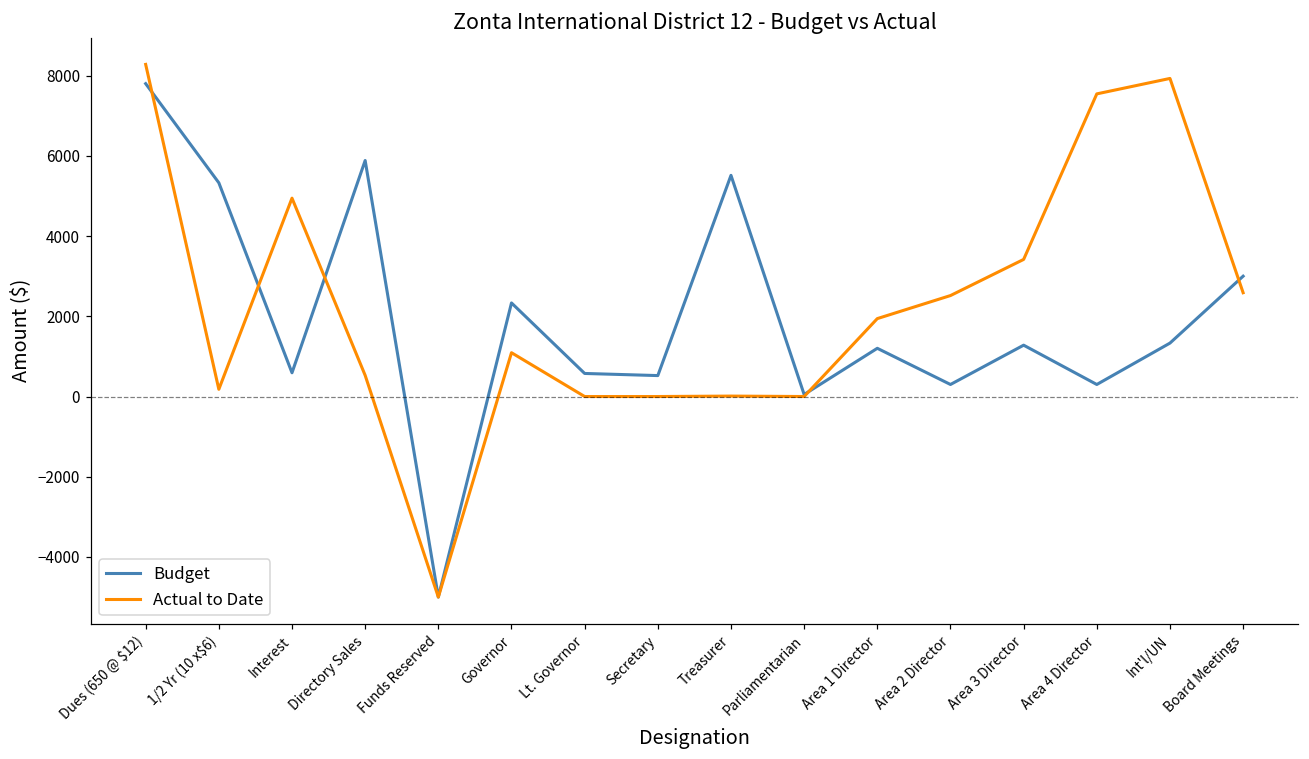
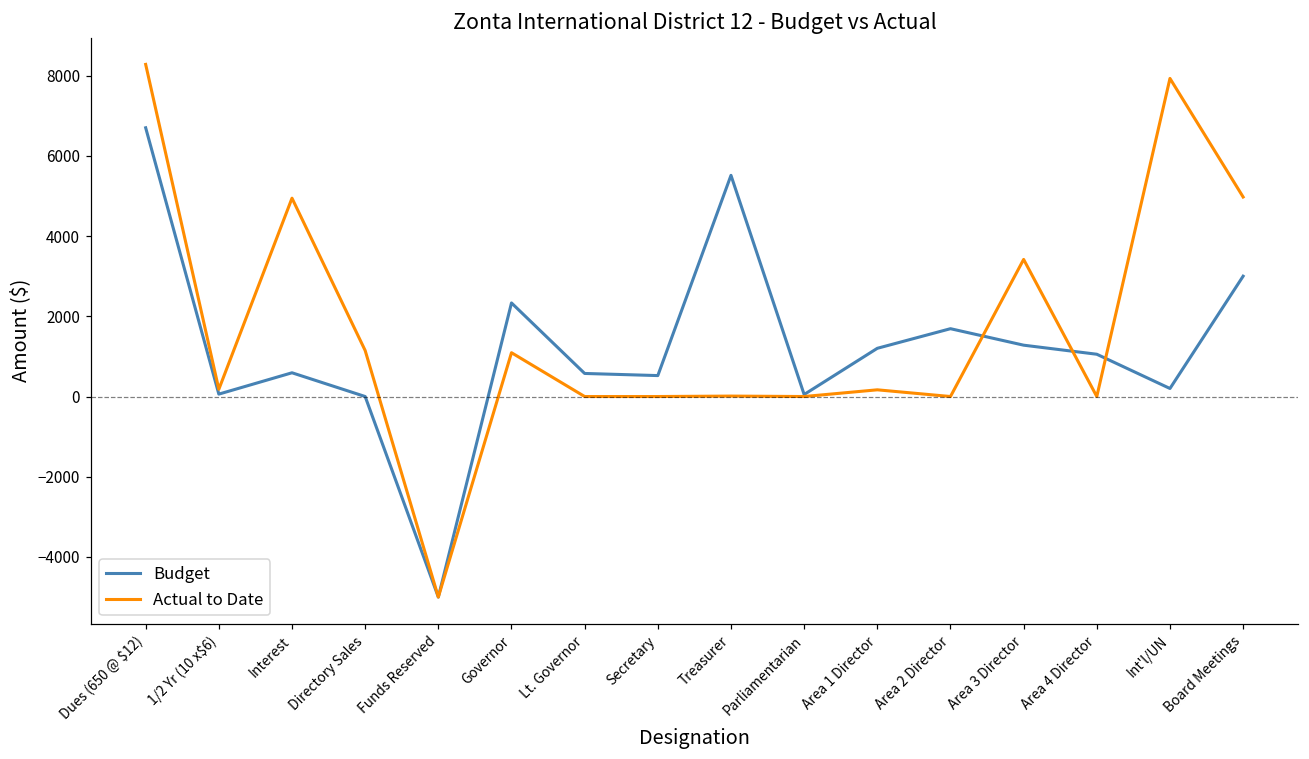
  {
    "Budget": {
-     "Dues (650 @ $12)": 7800,
-     "1/2 Yr (10 x$6)": 5300,
+     "Dues (650 @ $12)": 6700,
+     "1/2 Yr (10 x$6)": 100,
      "Interest": 600,
-     "Directory Sales": 5900,
+     "Directory Sales": 0,
      "Governor": 2300,
      "Lt. Governor": 600,
      "Secretary": 500,
      "Treasurer": 5500,
      "Area 1 Director": 1200,
-     "Area 2 Director": 300,
+     "Area 2 Director": 1700,
      "Area 3 Director": 1300,
-     "Area 4 Director": 300,
-     "Int'l/UN": 1300,
+     "Area 4 Director": 1100,
+     "Int'l/UN": 200,
      "Board Meetings": 3000
    },
    "Actual to Date": {
      "Dues (650 @ $12)": 8300,
      "1/2 Yr (10 x$6)": 200,
      "Interest": 4900,
-     "Directory Sales": 500,
+     "Directory Sales": 1100,
      "Governor": 1100,
      "Lt. Governor": 0,
      "Secretary": 0,
      "Treasurer": 0,
-     "Area 1 Director": 1900,
-     "Area 2 Director": 2500,
+     "Area 1 Director": 200,
+     "Area 2 Director": 0,
      "Area 3 Director": 3400,
-     "Area 4 Director": 7500,
+     "Area 4 Director": 0,
      "Int'l/UN": 7900,
-     "Board Meetings": 2600
+     "Board Meetings": 5000
    }
  }
